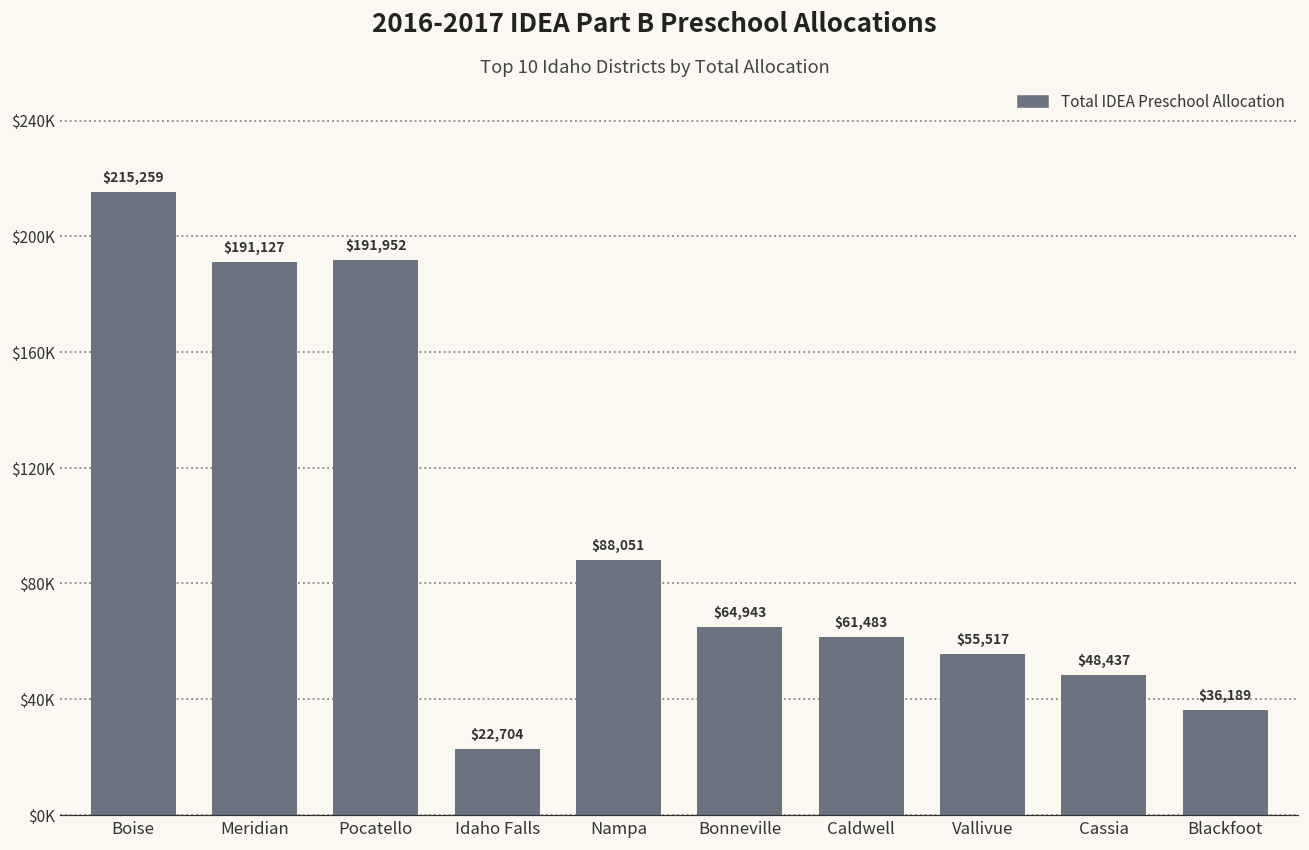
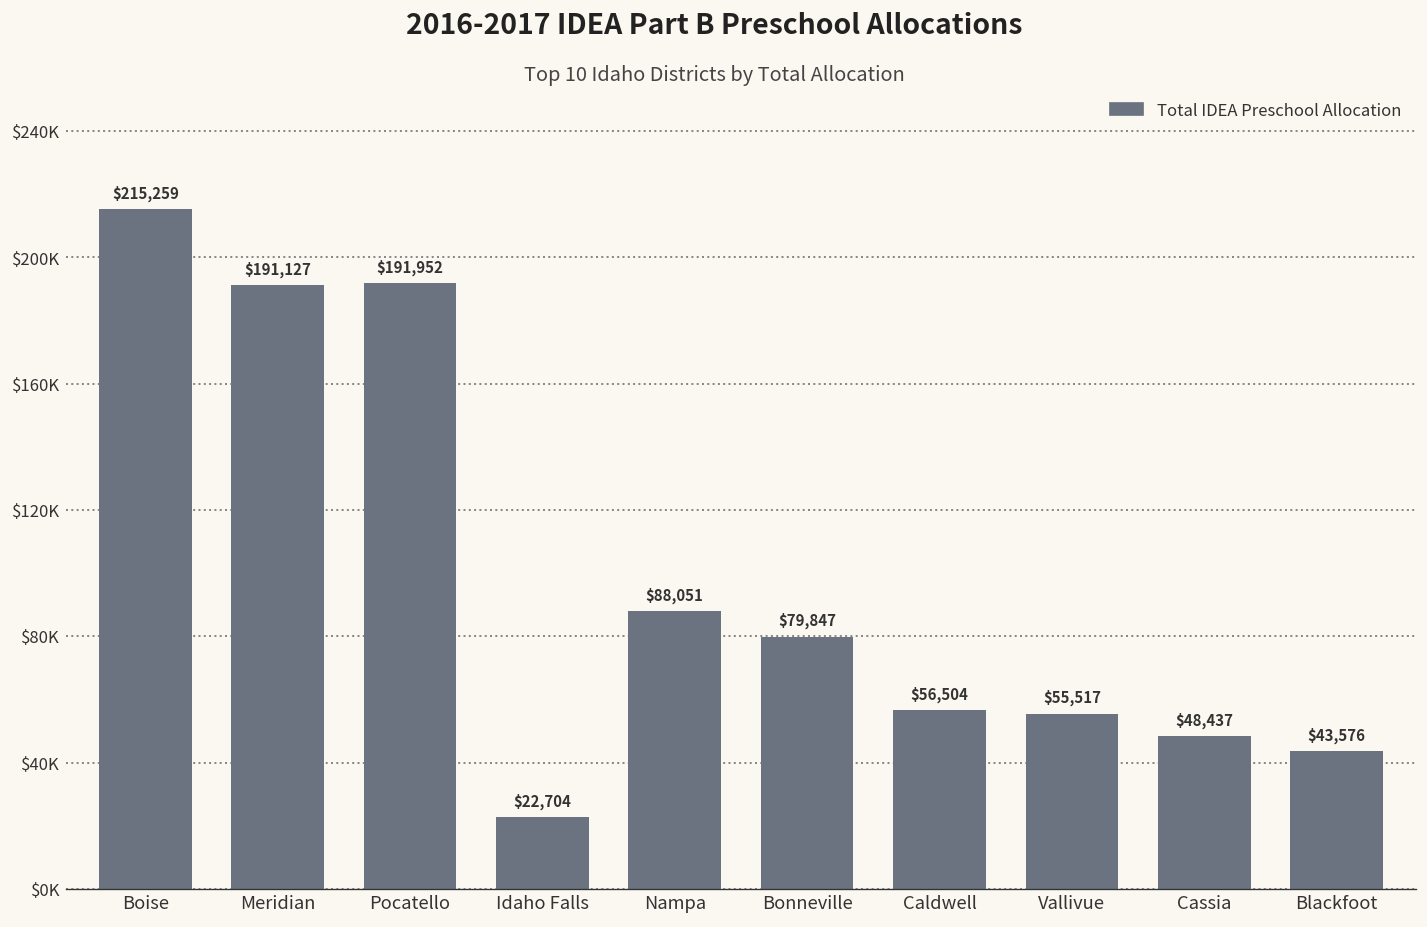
  {
    "Boise": "$215,259",
    "Meridian": "$191,127",
    "Pocatello": "$191,952",
    "Idaho Falls": "$22,704",
    "Nampa": "$88,051",
-   "Bonneville": "$64,943",
-   "Caldwell": "$61,483",
+   "Bonneville": "$79,847",
+   "Caldwell": "$56,504",
    "Vallivue": "$55,517",
    "Cassia": "$48,437",
-   "Blackfoot": "$36,189"
+   "Blackfoot": "$43,576"
  }
